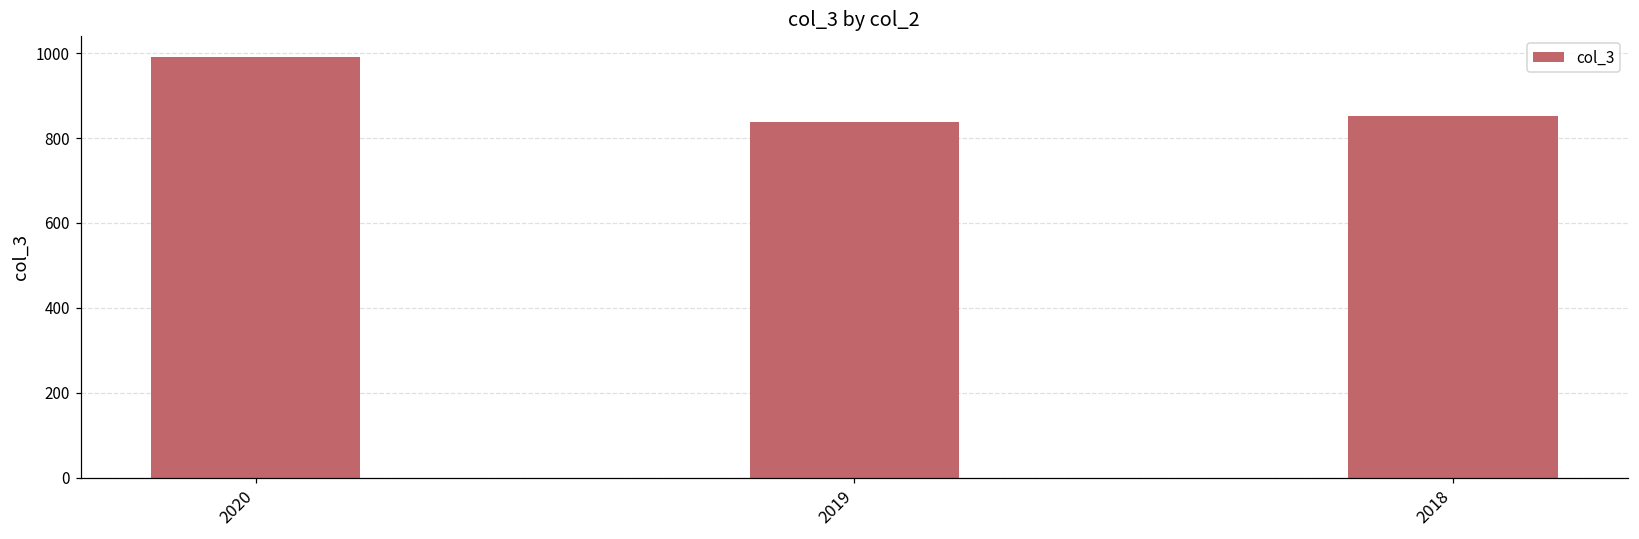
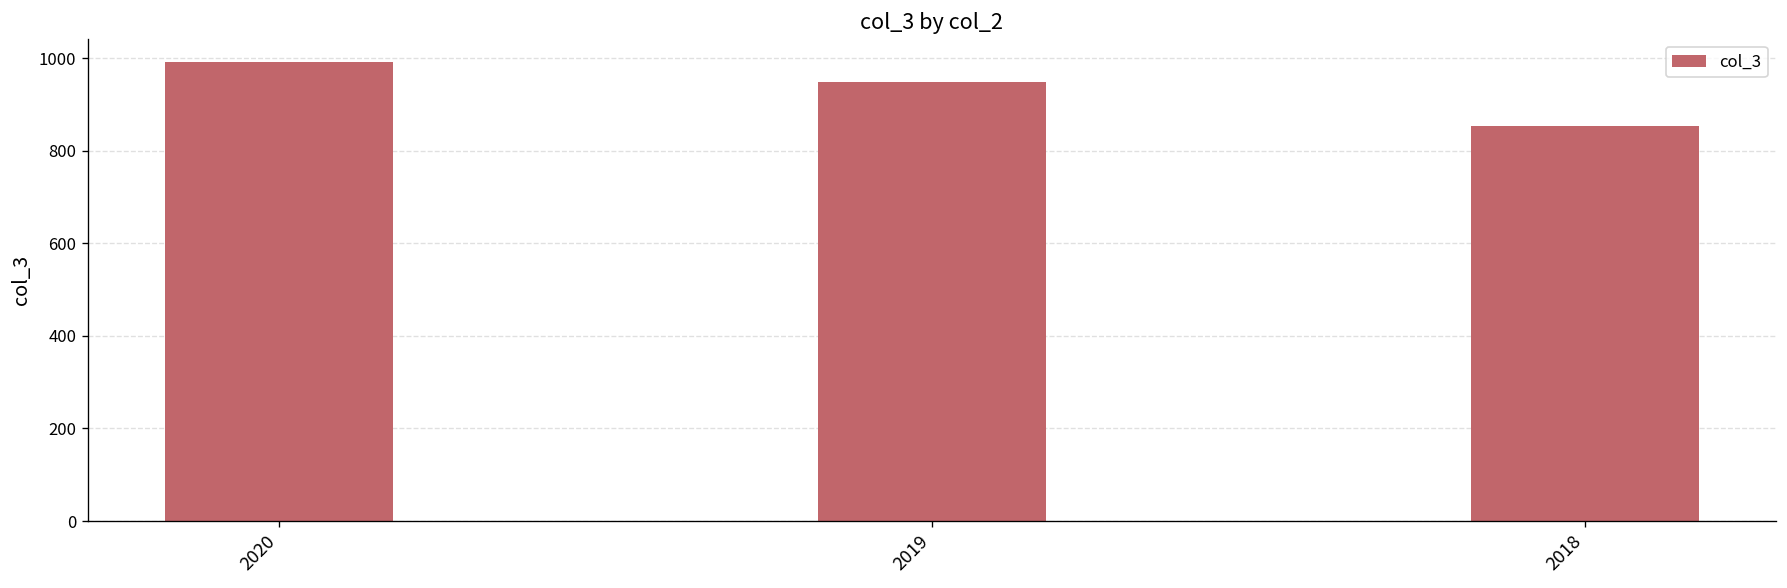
  {
    "2020": 990,
-   "2019": 840,
+   "2019": 950,
    "2018": 850
  }
